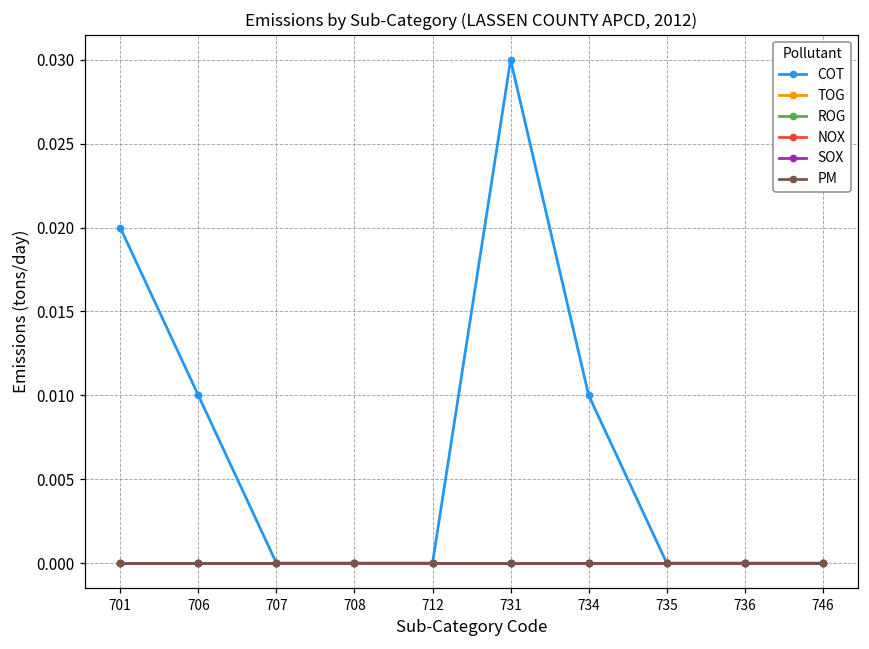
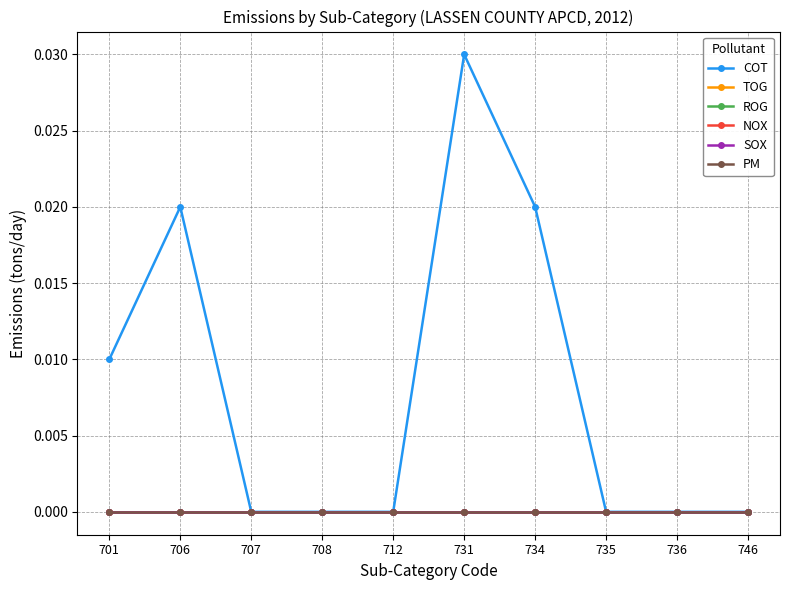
  {
    "COT": {
-     "701": 0.02,
-     "706": 0.01,
+     "701": 0.01,
+     "706": 0.02,
      "731": 0.03,
-     "734": 0.01
+     "734": 0.02
    },
    "PM": {
      "701": 0.00,
      "706": 0.00,
      "731": 0.00,
      "734": 0.00
    }
  }
